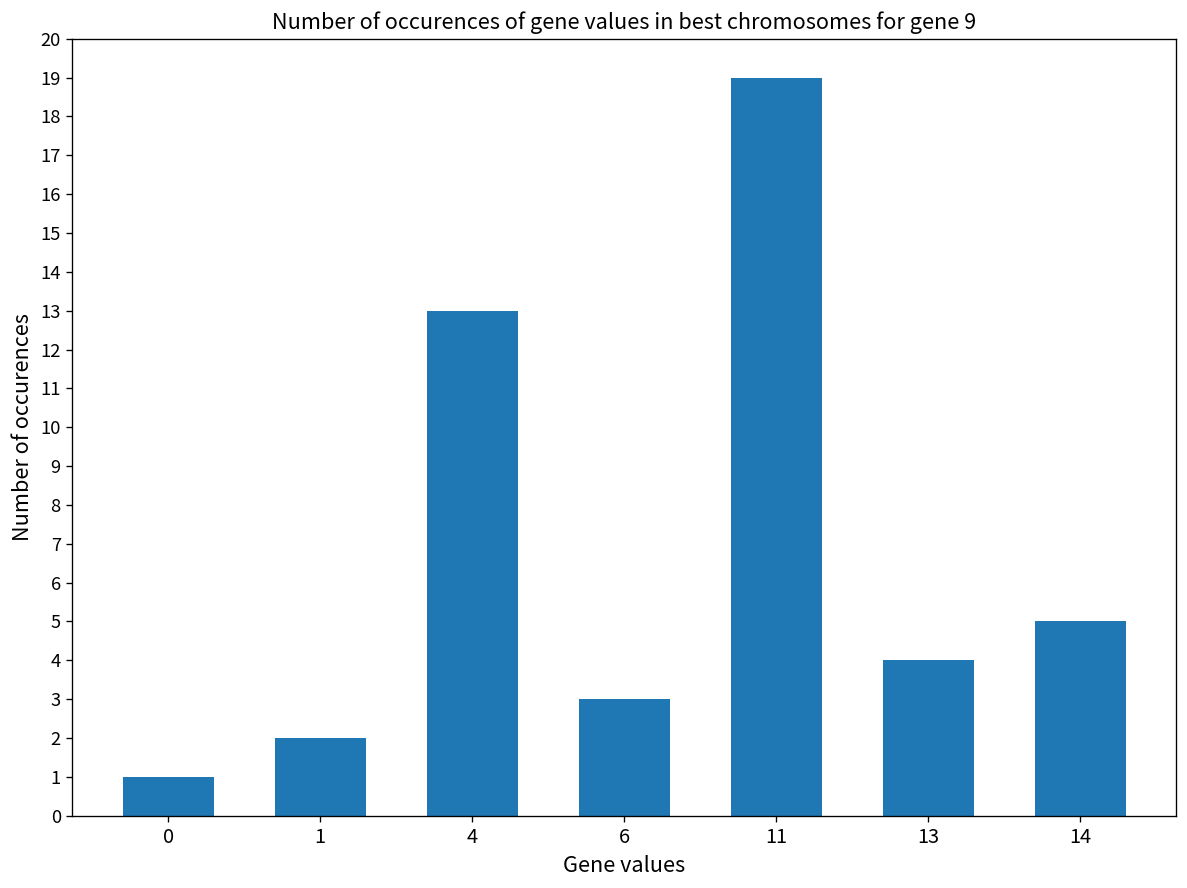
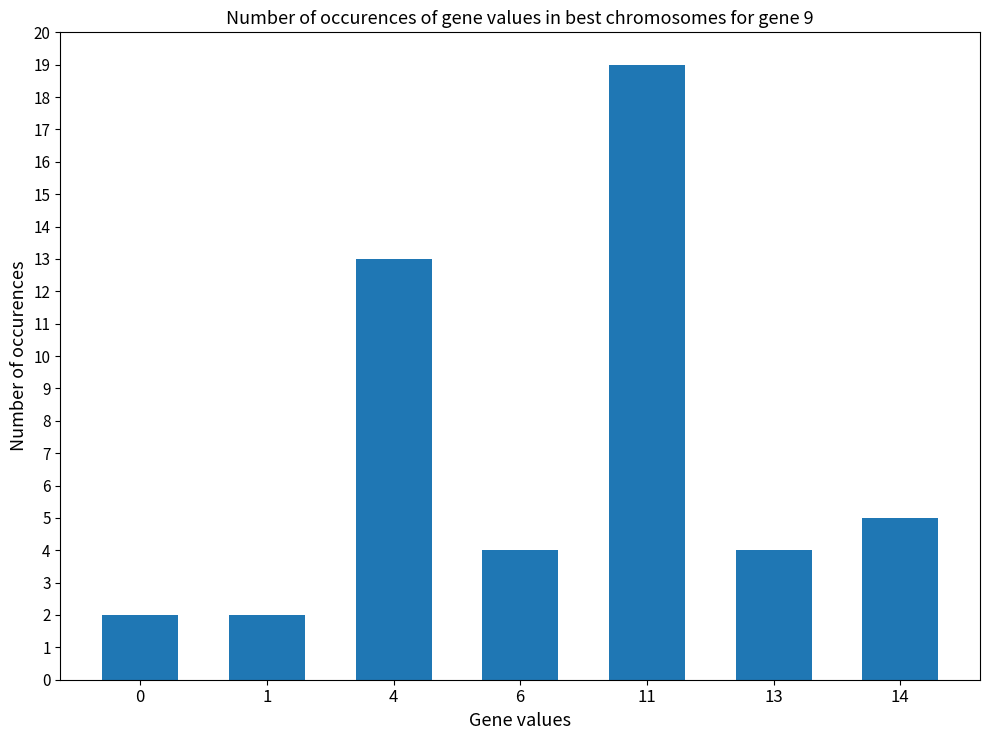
  {
-   "0": 1,
+   "0": 2,
    "1": 2,
    "4": 13,
-   "6": 3,
+   "6": 4,
    "11": 19,
    "13": 4,
    "14": 5
  }
